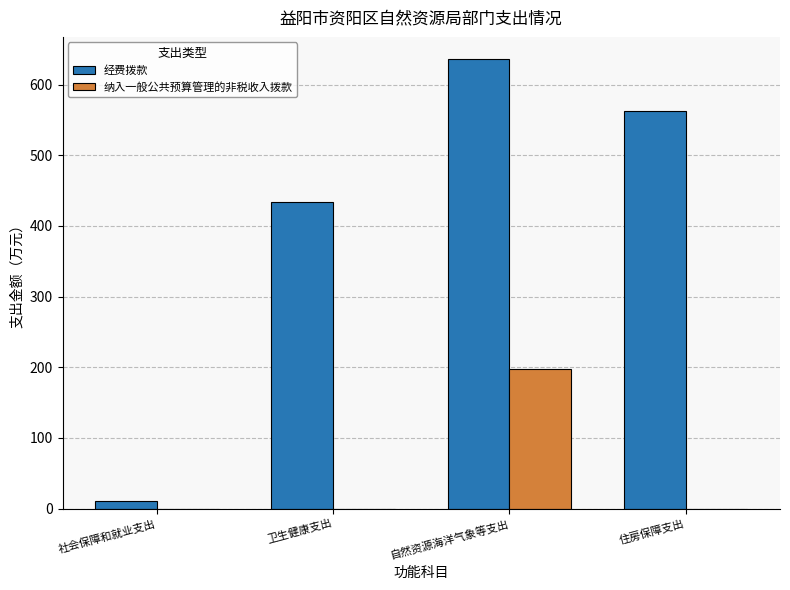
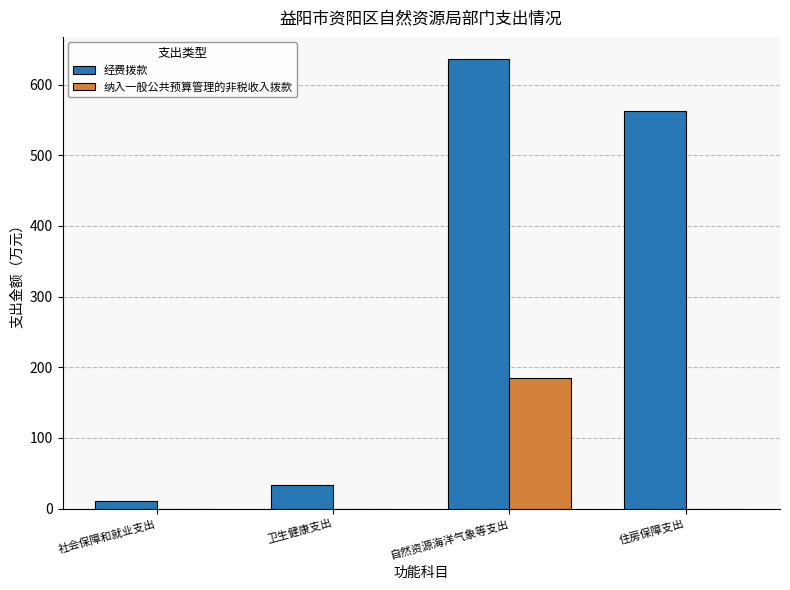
  {
    "经费拨款": {
      "社会保障和就业支出": 10,
-     "卫生健康支出": 430,
+     "卫生健康支出": 30,
      "自然资源海洋气象等支出": 640,
      "住房保障支出": 560
    },
    "纳入一般公共预算管理的非税收入拨款": {
      "社会保障和就业支出": 0,
      "卫生健康支出": 0,
-     "自然资源海洋气象等支出": 200,
+     "自然资源海洋气象等支出": 190,
      "住房保障支出": 0
    }
  }
